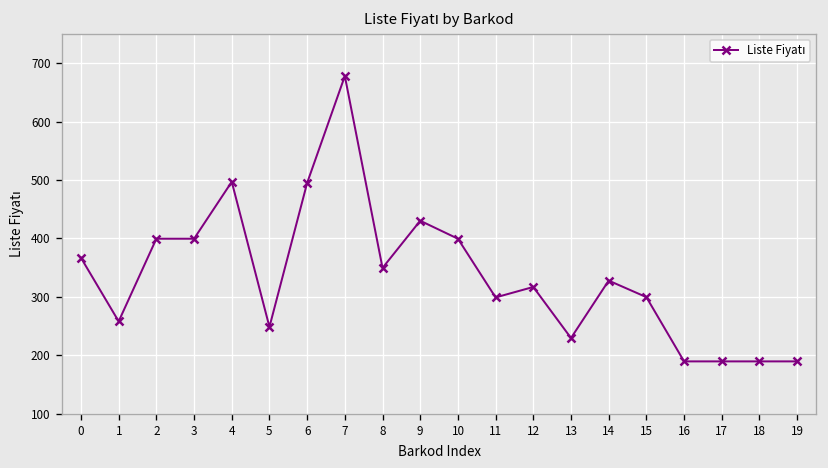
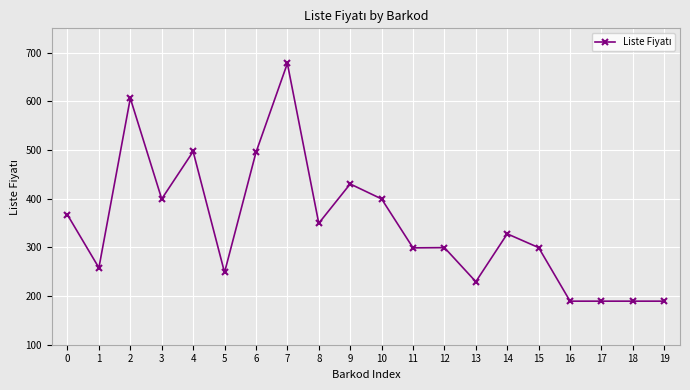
  {
    "0": 370,
    "1": 260,
-   "2": 400,
+   "2": 610,
    "3": 400,
    "4": 500,
    "5": 250,
    "6": 500,
    "7": 680,
    "8": 350,
    "9": 430,
    "10": 400,
    "11": 300,
-   "12": 320,
+   "12": 300,
    "13": 230,
    "14": 330,
    "15": 300,
    "16": 190,
    "17": 190,
    "18": 190,
    "19": 190
  }
